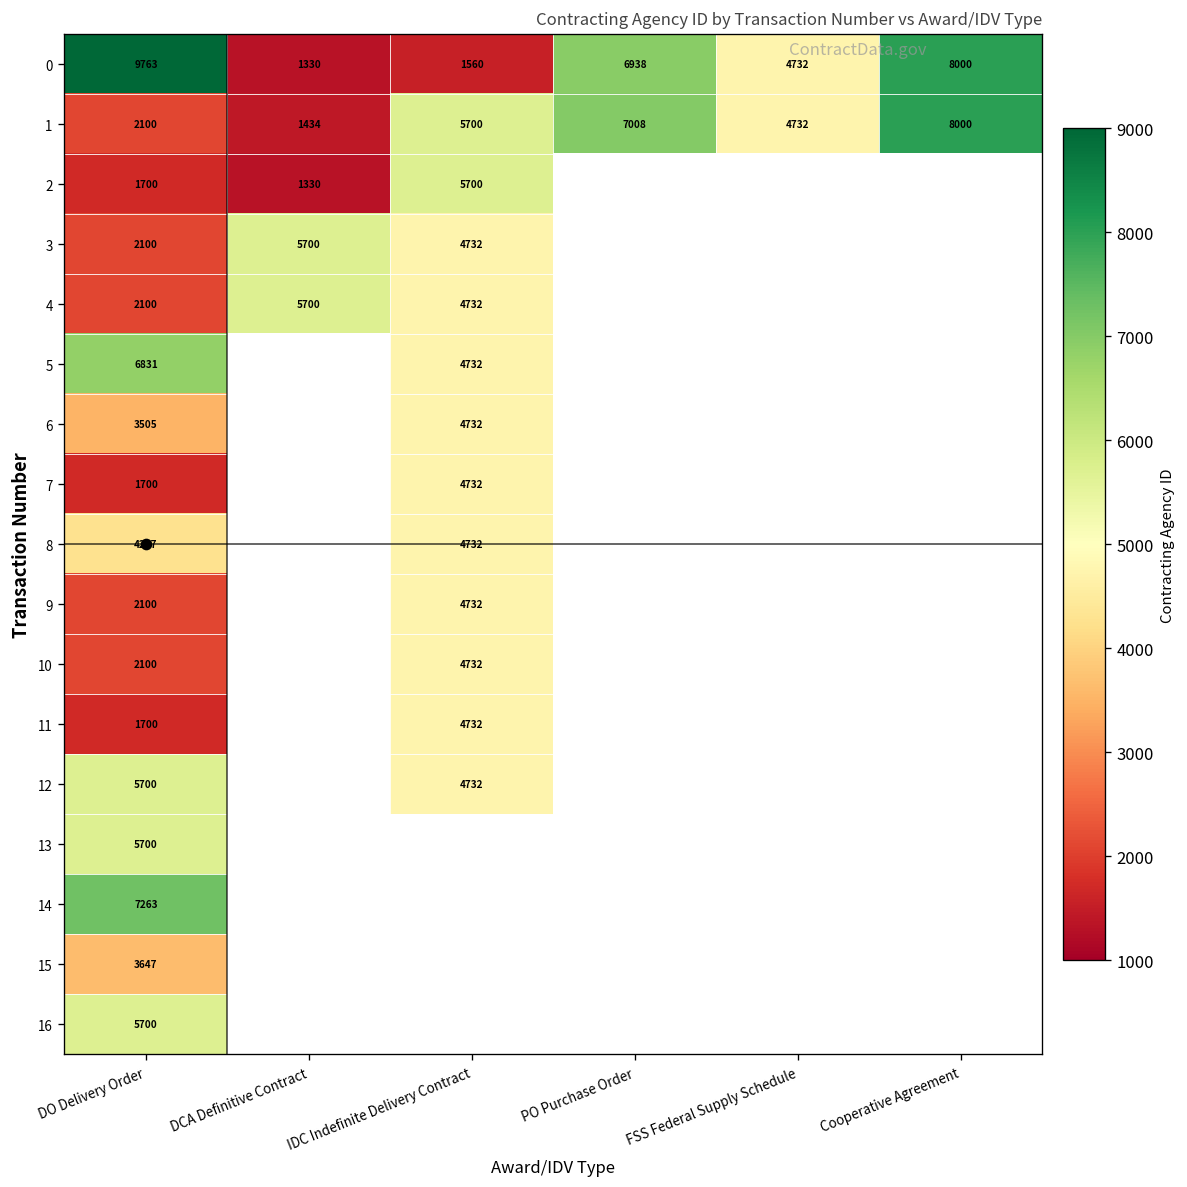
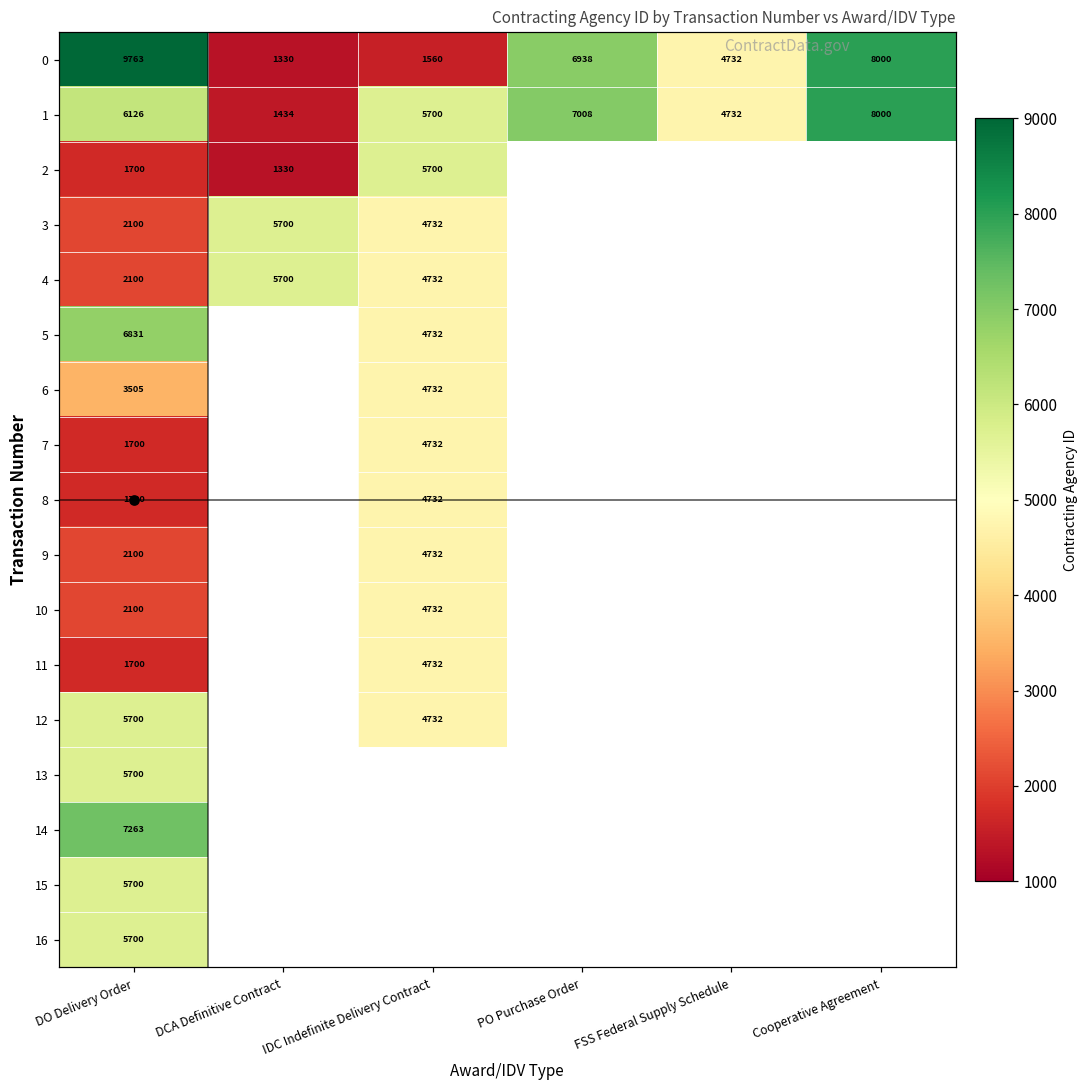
  {
    "0": {
      "DO Delivery Order": 9763,
      "DCA Definitive Contract": 1330,
      "IDC Indefinite Delivery Contract": 1560,
      "PO Purchase Order": 6938,
      "FSS Federal Supply Schedule": 4732,
      "Cooperative Agreement": 8000
    },
    "1": {
-     "DO Delivery Order": 2100,
+     "DO Delivery Order": 6126,
      "DCA Definitive Contract": 1434,
      "IDC Indefinite Delivery Contract": 5700,
      "PO Purchase Order": 7008,
      "FSS Federal Supply Schedule": 4732,
      "Cooperative Agreement": 8000
    },
    "2": {
      "DO Delivery Order": 1700,
      "DCA Definitive Contract": 1330,
      "IDC Indefinite Delivery Contract": 5700
    },
    "3": {
      "DO Delivery Order": 2100,
      "DCA Definitive Contract": 5700,
      "IDC Indefinite Delivery Contract": 4732
    },
    "4": {
      "DO Delivery Order": 2100,
      "DCA Definitive Contract": 5700,
      "IDC Indefinite Delivery Contract": 4732
    },
    "5": {
      "DO Delivery Order": 6831,
      "IDC Indefinite Delivery Contract": 4732
    },
    "6": {
      "DO Delivery Order": 3505,
      "IDC Indefinite Delivery Contract": 4732
    },
    "7": {
      "DO Delivery Order": 1700,
      "IDC Indefinite Delivery Contract": 4732
    },
    "8": {
-     "DO Delivery Order": 4277,
+     "DO Delivery Order": 1700,
      "IDC Indefinite Delivery Contract": 4732
    },
    "9": {
      "DO Delivery Order": 2100,
      "IDC Indefinite Delivery Contract": 4732
    },
    "10": {
      "DO Delivery Order": 2100,
      "IDC Indefinite Delivery Contract": 4732
    },
    "11": {
      "DO Delivery Order": 1700,
      "IDC Indefinite Delivery Contract": 4732
    },
    "12": {
      "DO Delivery Order": 5700,
      "IDC Indefinite Delivery Contract": 4732
    },
    "13": {
      "DO Delivery Order": 5700
    },
    "14": {
      "DO Delivery Order": 7263
    },
    "15": {
-     "DO Delivery Order": 3647
+     "DO Delivery Order": 5700
    },
    "16": {
      "DO Delivery Order": 5700
    }
  }
